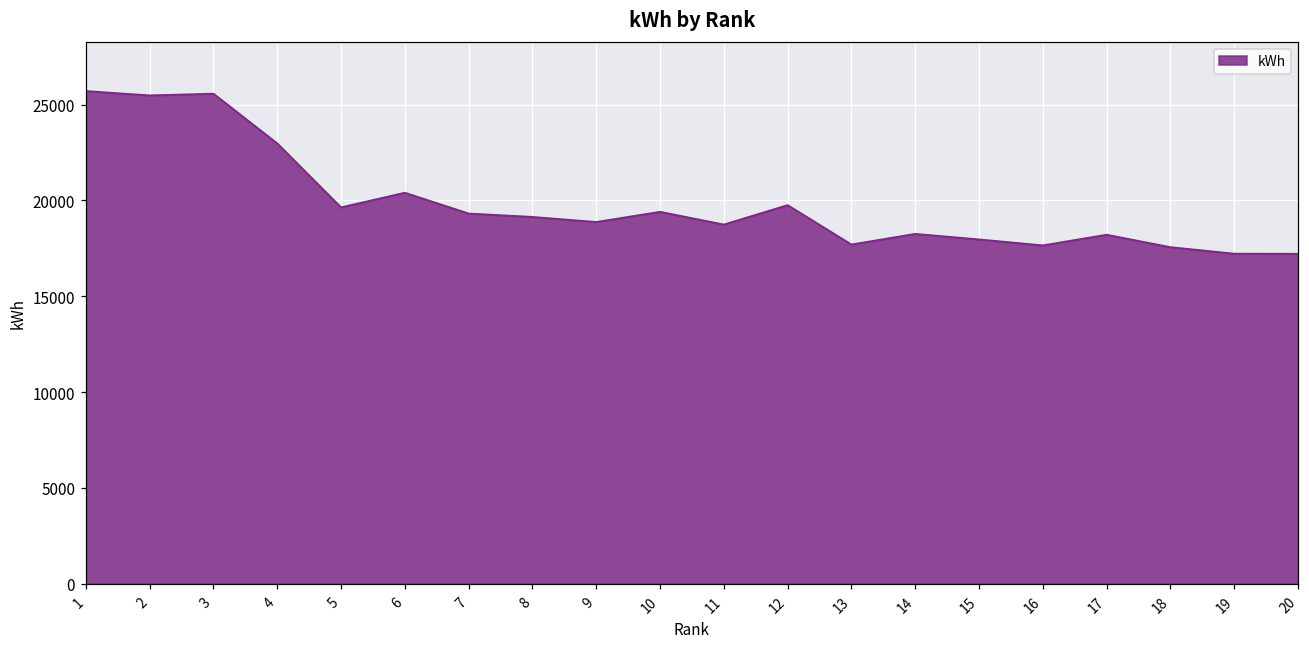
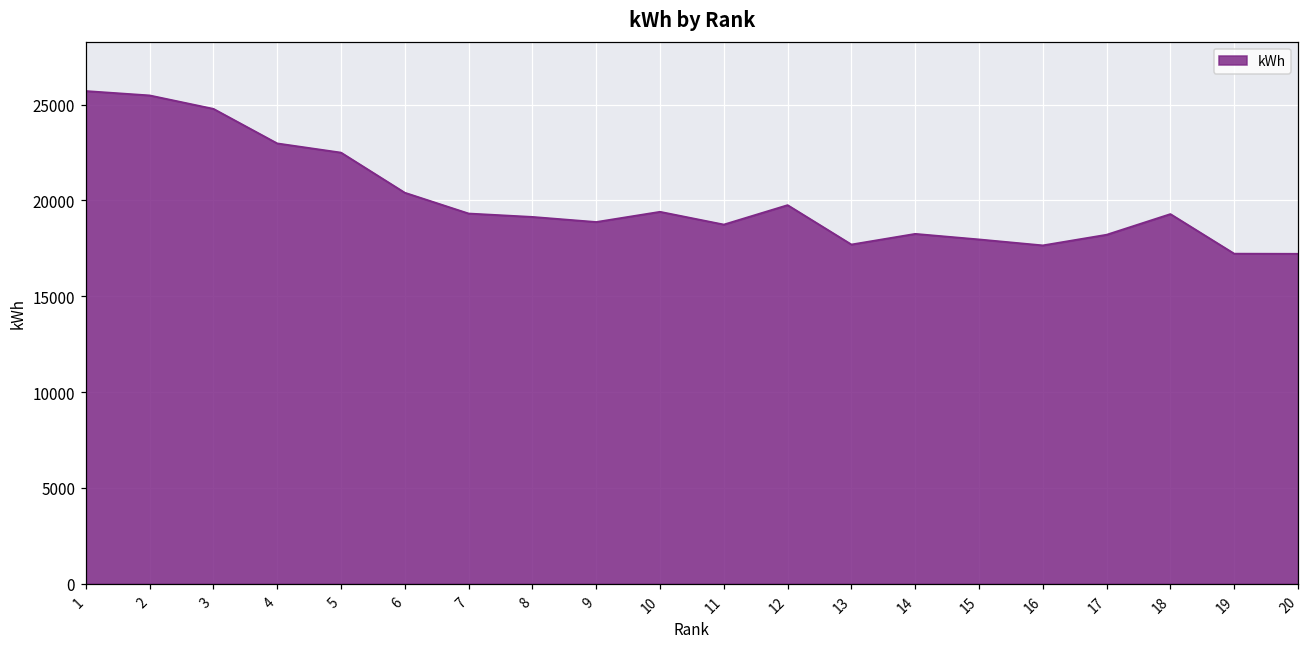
  {
    "1": 25700,
    "2": 25500,
-   "3": 25600,
+   "3": 24800,
    "4": 23000,
-   "5": 19600,
+   "5": 22500,
    "6": 20400,
    "7": 19300,
    "8": 19100,
    "9": 18900,
    "10": 19400,
    "11": 18700,
    "12": 19800,
    "13": 17700,
    "14": 18300,
    "15": 18000,
    "16": 17700,
    "17": 18200,
-   "18": 17600,
+   "18": 19300,
    "19": 17200,
    "20": 17200
  }
